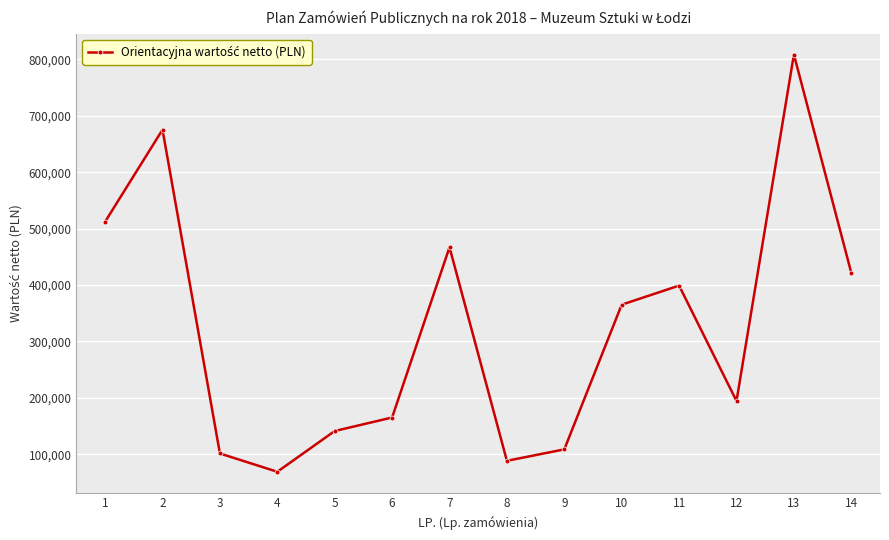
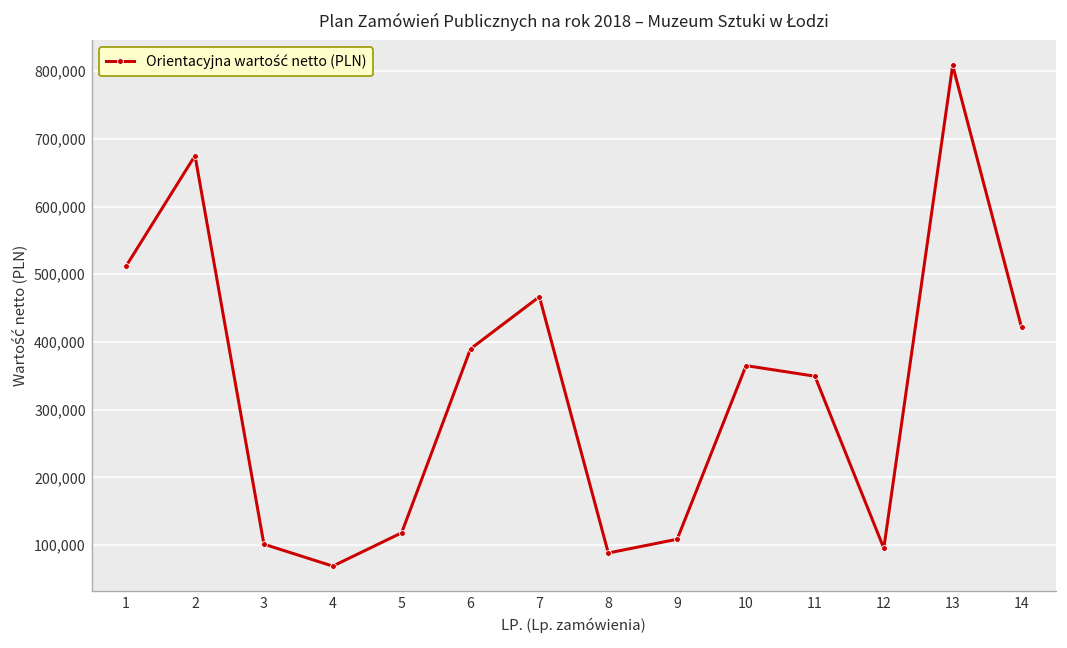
  {
    "1": "510,000",
    "2": "680,000",
    "3": "100,000",
    "4": "70,000",
-   "5": "140,000",
-   "6": "170,000",
+   "5": "120,000",
+   "6": "390,000",
    "7": "470,000",
    "8": "90,000",
    "9": "110,000",
    "10": "370,000",
-   "11": "400,000",
-   "12": "190,000",
+   "11": "350,000",
+   "12": "100,000",
    "13": "810,000",
    "14": "420,000"
  }
